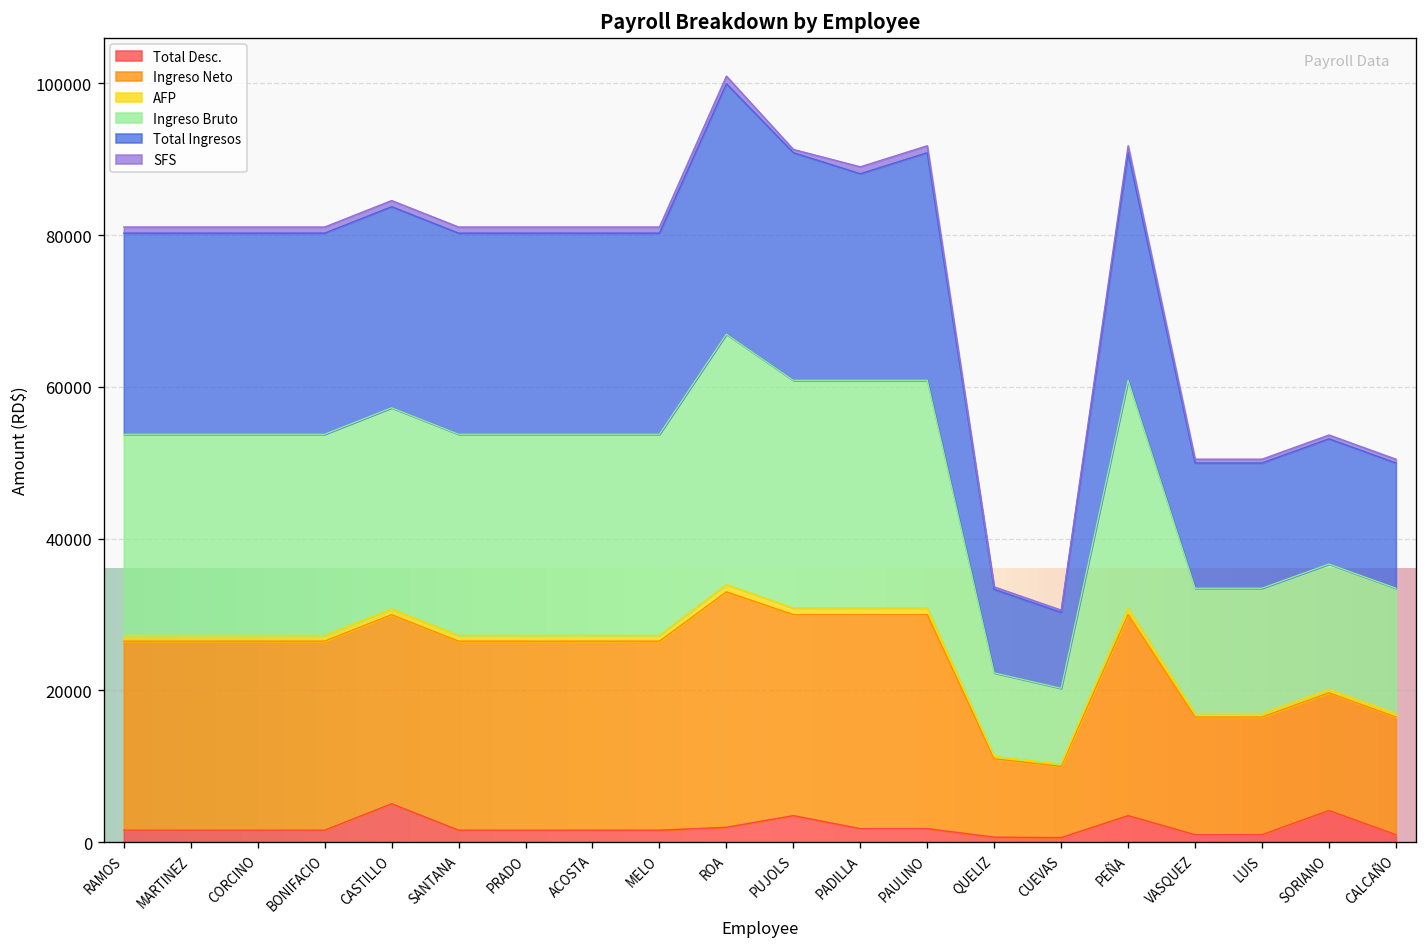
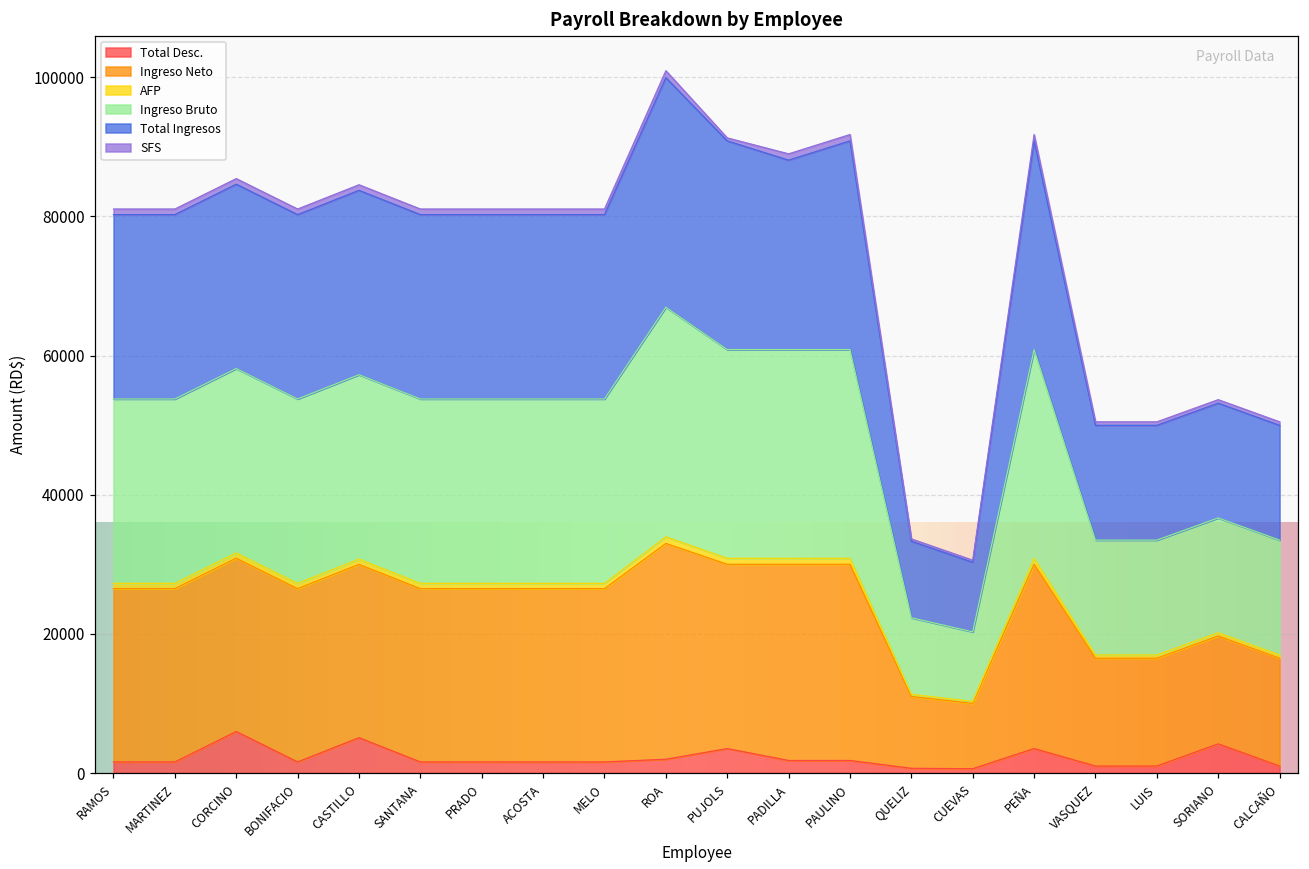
  {
    "Total Desc.": {
      "RAMOS": 2000,
      "MARTINEZ": 2000,
-     "CORCINO": 2000,
+     "CORCINO": 6000,
      "BONIFACIO": 2000,
      "CASTILLO": 5000,
      "SANTANA": 2000,
      "PRADO": 2000,
      "ACOSTA": 2000,
      "MELO": 2000,
      "ROA": 2000,
      "PUJOLS": 4000,
      "PADILLA": 2000,
      "PAULINO": 2000,
      "QUELIZ": 1000,
      "CUEVAS": 1000,
      "PEÑA": 4000,
      "VASQUEZ": 1000,
      "LUIS": 1000,
      "SORIANO": 4000,
      "CALCAÑO": 1000
    },
    "Ingreso Neto": {
      "RAMOS": 25000,
      "MARTINEZ": 25000,
      "CORCINO": 25000,
      "BONIFACIO": 25000,
      "CASTILLO": 25000,
      "SANTANA": 25000,
      "PRADO": 25000,
      "ACOSTA": 25000,
      "MELO": 25000,
      "ROA": 31000,
      "PUJOLS": 26000,
      "PADILLA": 28000,
      "PAULINO": 28000,
      "PEÑA": 26000,
      "VASQUEZ": 15000,
      "LUIS": 15000,
      "SORIANO": 15000,
      "CALCAÑO": 15000
    },
    "AFP": {
      "RAMOS": 1000,
      "MARTINEZ": 1000,
      "CORCINO": 1000,
      "BONIFACIO": 1000,
      "CASTILLO": 1000,
      "SANTANA": 1000,
      "PRADO": 1000,
      "ACOSTA": 1000,
      "MELO": 1000,
      "ROA": 1000,
      "PUJOLS": 1000,
      "PADILLA": 1000,
      "PAULINO": 1000,
      "PEÑA": 1000,
      "VASQUEZ": 0,
      "LUIS": 0,
      "SORIANO": 0,
      "CALCAÑO": 0
    },
    "Ingreso Bruto": {
      "RAMOS": 27000,
      "MARTINEZ": 27000,
      "CORCINO": 26000,
      "BONIFACIO": 27000,
      "CASTILLO": 27000,
      "SANTANA": 27000,
      "PRADO": 27000,
      "ACOSTA": 27000,
      "MELO": 27000,
      "ROA": 33000,
      "PUJOLS": 30000,
      "PADILLA": 30000,
      "PAULINO": 30000,
      "QUELIZ": 11000,
      "CUEVAS": 10000,
      "PEÑA": 30000,
      "VASQUEZ": 17000,
      "LUIS": 17000,
      "SORIANO": 17000,
      "CALCAÑO": 17000
    },
    "Total Ingresos": {
      "RAMOS": 27000,
      "MARTINEZ": 27000,
      "CORCINO": 27000,
      "BONIFACIO": 27000,
      "CASTILLO": 27000,
      "SANTANA": 27000,
      "PRADO": 27000,
      "ACOSTA": 27000,
      "MELO": 27000,
      "ROA": 33000,
      "PUJOLS": 30000,
      "PADILLA": 27000,
      "PAULINO": 30000,
      "PEÑA": 30000,
      "VASQUEZ": 17000,
      "LUIS": 17000,
      "SORIANO": 17000,
      "CALCAÑO": 17000
    },
    "SFS": {
      "RAMOS": 1000,
      "MARTINEZ": 1000,
      "CORCINO": 1000,
      "BONIFACIO": 1000,
      "CASTILLO": 1000,
      "SANTANA": 1000,
      "PRADO": 1000,
      "ACOSTA": 1000,
      "MELO": 1000,
      "ROA": 1000,
      "PUJOLS": 0,
      "PADILLA": 1000,
      "PAULINO": 1000,
      "PEÑA": 1000,
      "VASQUEZ": 1000,
      "LUIS": 1000,
      "SORIANO": 1000,
      "CALCAÑO": 1000
    }
  }
